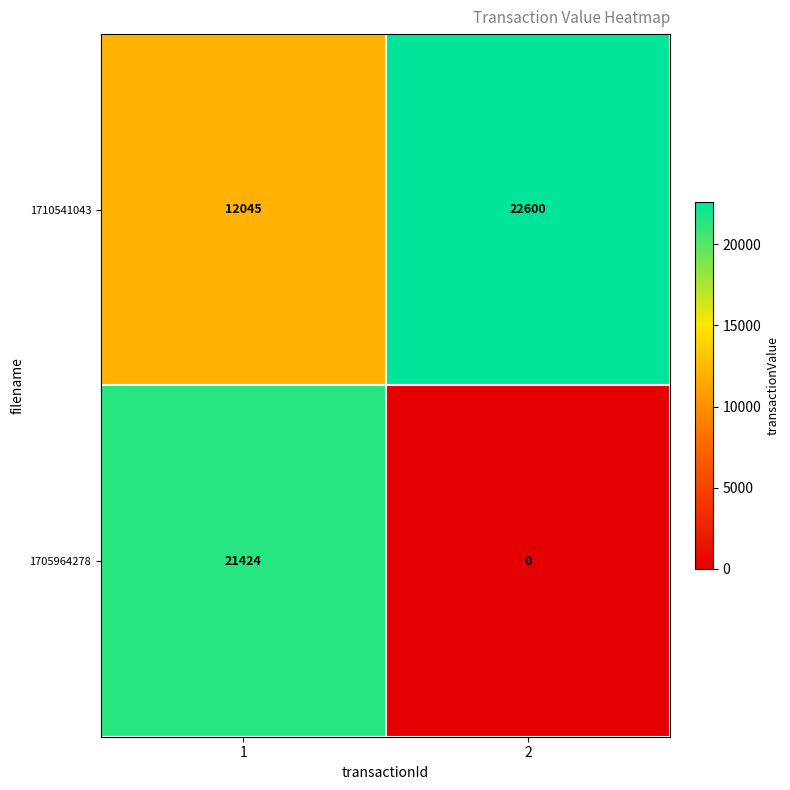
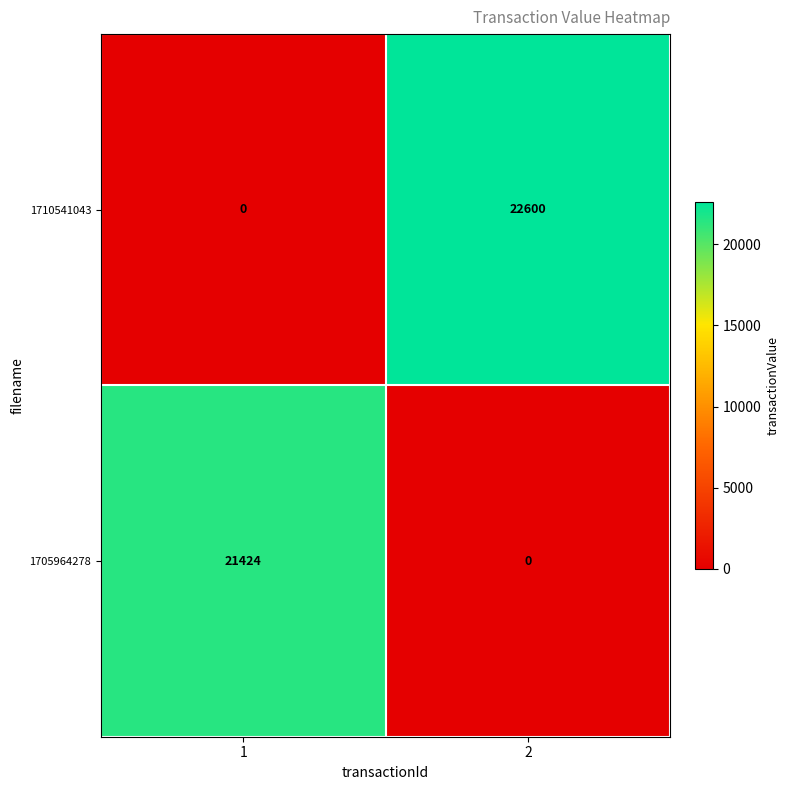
  {
    "1710541043": {
-     "1": 12045,
+     "1": 0,
      "2": 22600
    },
    "1705964278": {
      "1": 21424,
      "2": 0
    }
  }
